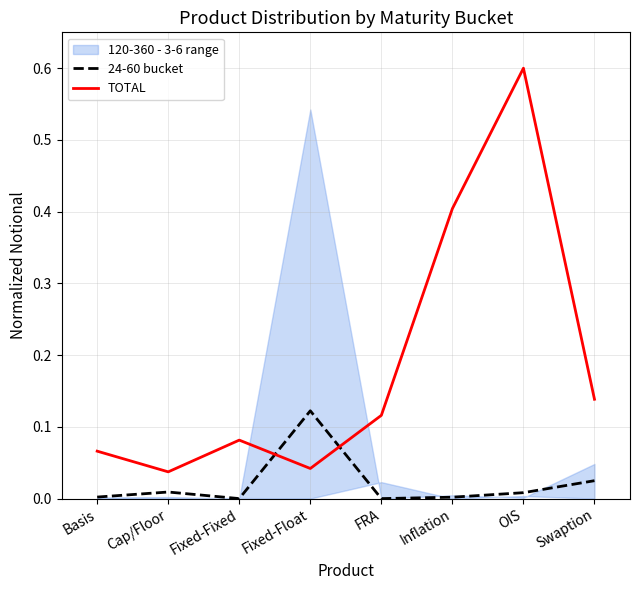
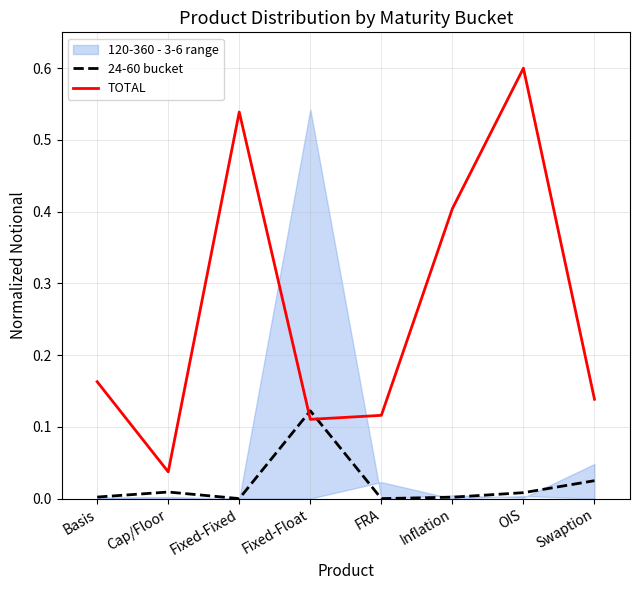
  {
    "24-60 bucket": {
      "Cap/Floor": 0.01,
      "Fixed-Float": 0.12,
      "FRA": 0.00,
      "OIS": 0.01,
      "Swaption": 0.02
    },
    "120-360 - 3-6 range": {
      "FRA": 0.02,
      "Swaption": 0.05
    },
    "TOTAL": {
-     "Basis": 0.07,
+     "Basis": 0.16,
      "Cap/Floor": 0.04,
-     "Fixed-Fixed": 0.08,
-     "Fixed-Float": 0.04,
+     "Fixed-Fixed": 0.54,
+     "Fixed-Float": 0.11,
      "FRA": 0.12,
      "Inflation": 0.40,
      "OIS": 0.60,
      "Swaption": 0.14
    }
  }
